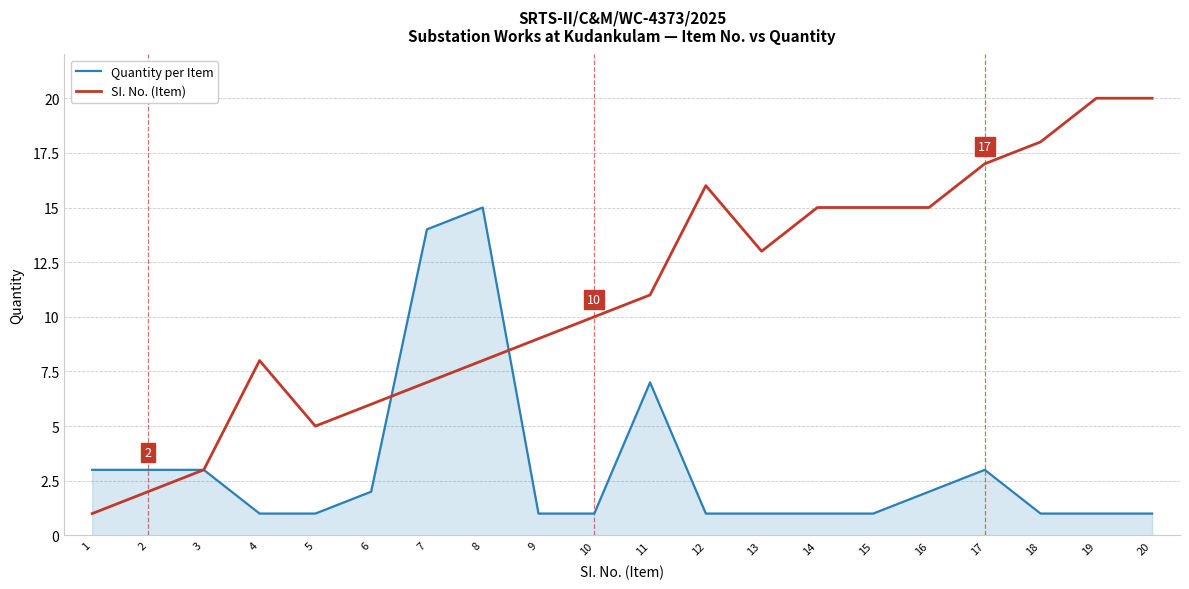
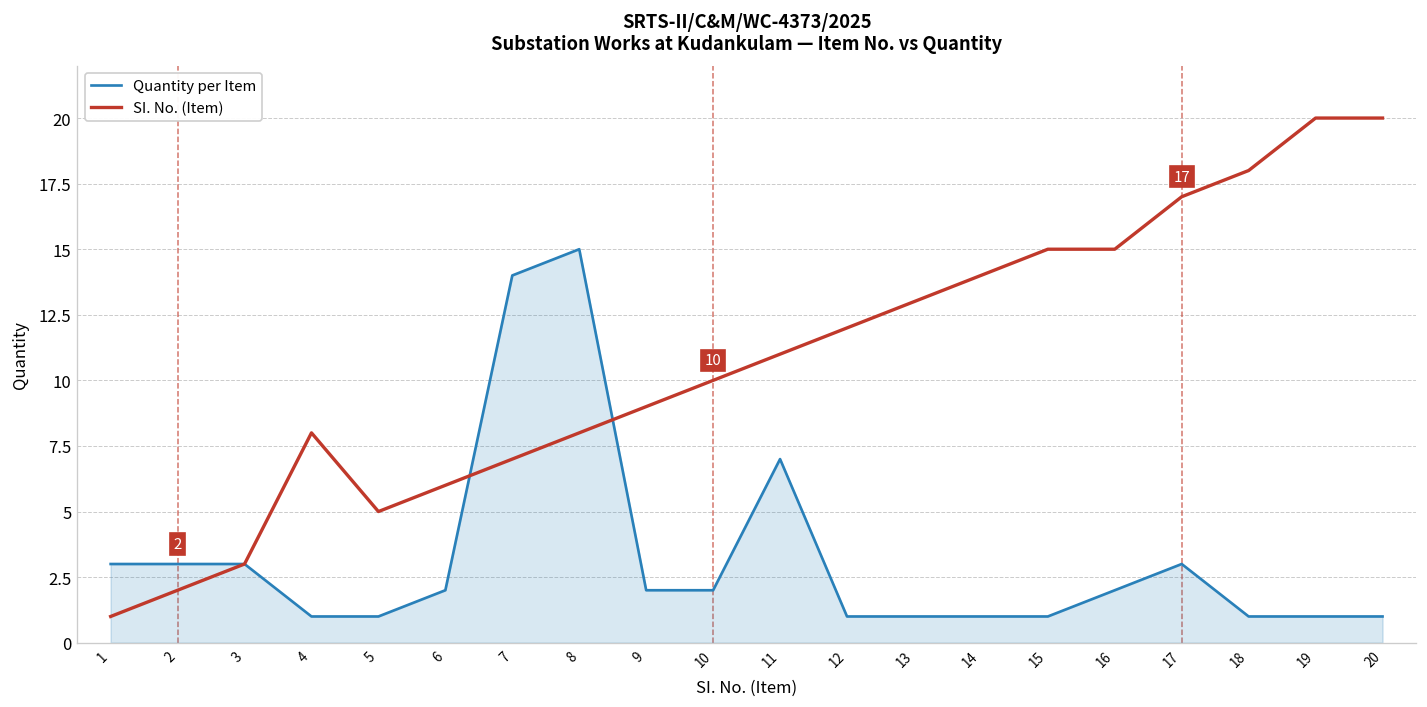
  {
    "Quantity per Item": {
      "1": 3,
      "4": 1,
      "5": 1,
      "6": 2,
      "7": 14,
      "8": 15,
-     "9": 1,
-     "10": 1,
+     "9": 2,
+     "10": 2,
      "11": 7,
      "12": 1,
      "13": 1,
      "14": 1,
      "15": 1,
      "16": 2,
      "17": 3,
      "18": 1,
      "19": 1,
      "20": 1
    },
    "SI. No. (Item)": {
      "1": 1,
      "4": 8,
      "5": 5,
      "6": 6,
      "7": 7,
      "8": 8,
      "9": 9,
      "11": 11,
-     "12": 16,
+     "12": 12,
      "13": 13,
-     "14": 15,
+     "14": 14,
      "15": 15,
      "16": 15,
      "18": 18,
      "19": 20,
      "20": 20
    }
  }
